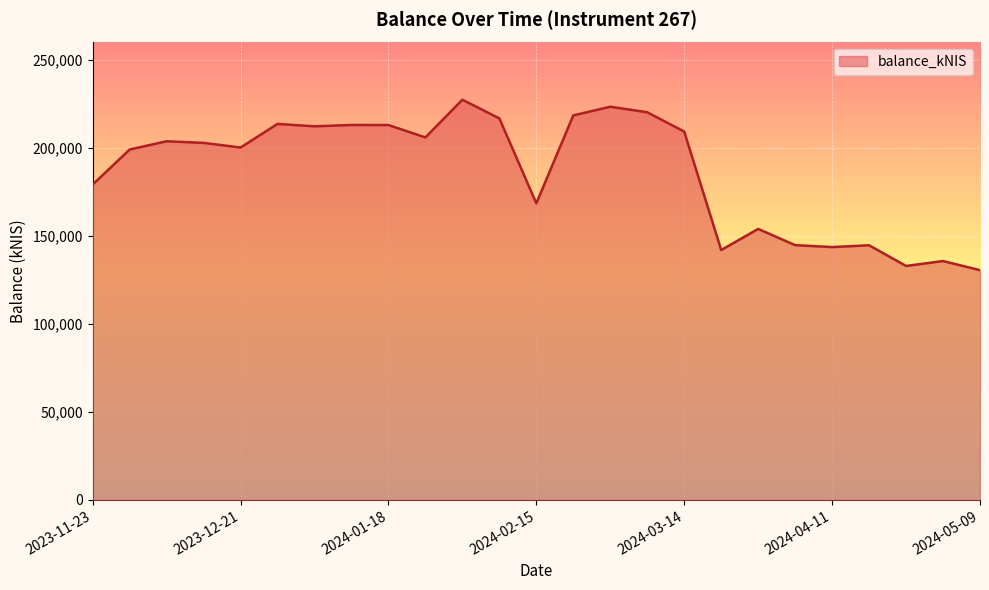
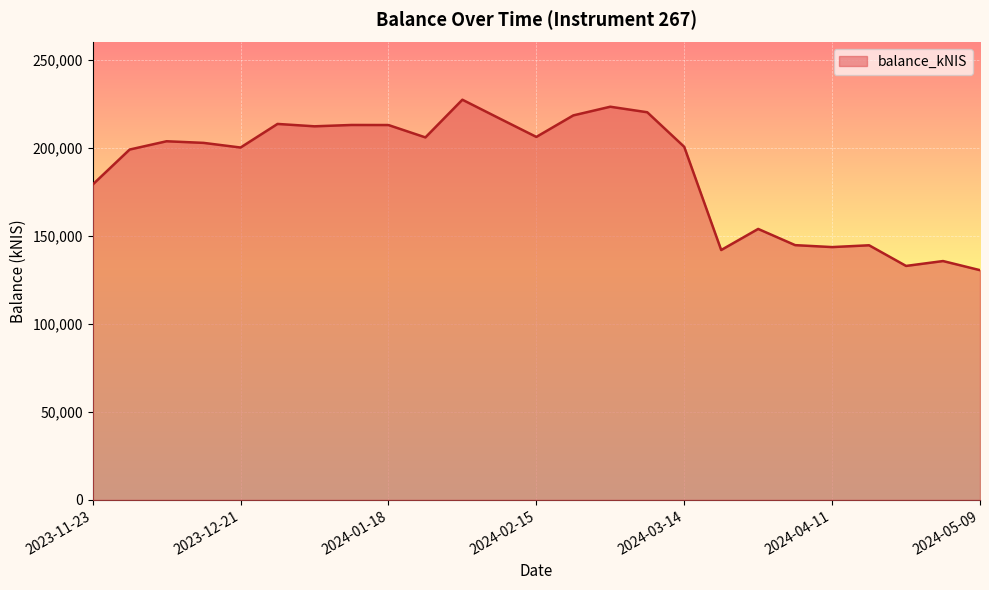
  {
    "2023-11-23": "179,000",
    "2023-12-21": "200,000",
    "2024-01-18": "213,000",
-   "2024-02-15": "169,000",
-   "2024-03-14": "209,000",
+   "2024-02-15": "206,000",
+   "2024-03-14": "201,000",
    "2024-04-11": "144,000",
    "2024-05-09": "131,000"
  }
